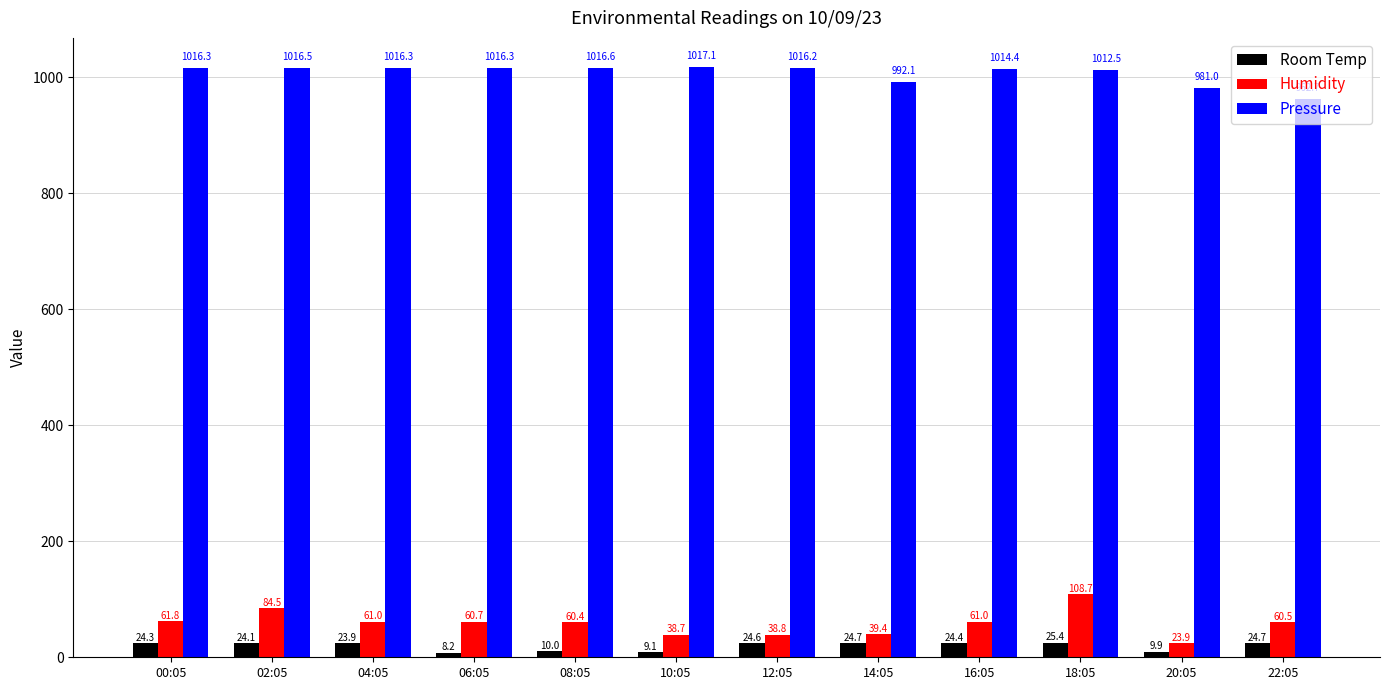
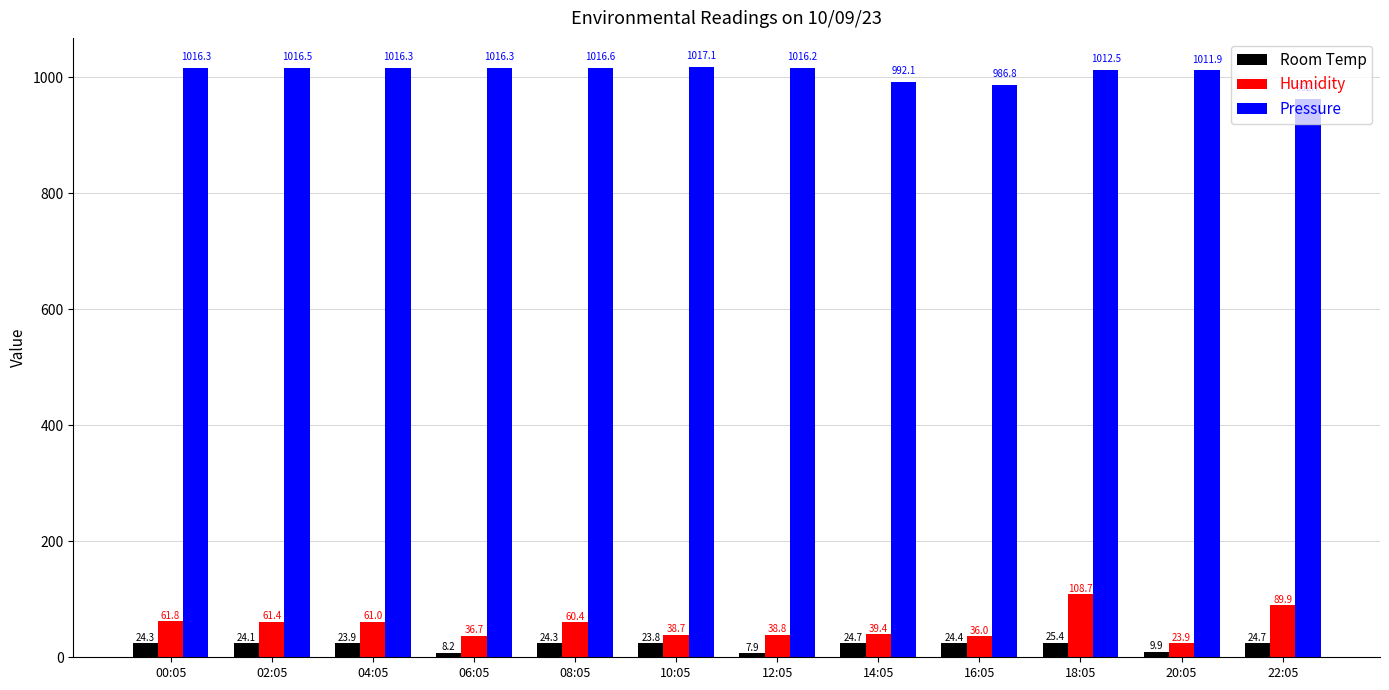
  {
    "Room Temp": {
      "00:05": 24.3,
      "02:05": 24.1,
      "04:05": 23.9,
      "06:05": 8.2,
-     "08:05": 10.0,
-     "10:05": 9.1,
-     "12:05": 24.6,
+     "08:05": 24.3,
+     "10:05": 23.8,
+     "12:05": 7.9,
      "14:05": 24.7,
      "16:05": 24.4,
      "18:05": 25.4,
      "20:05": 9.9,
      "22:05": 24.7
    },
    "Humidity": {
      "00:05": 61.8,
-     "02:05": 84.5,
+     "02:05": 61.4,
      "04:05": 61.0,
-     "06:05": 60.7,
+     "06:05": 36.7,
      "08:05": 60.4,
      "10:05": 38.7,
      "12:05": 38.8,
      "14:05": 39.4,
-     "16:05": 61.0,
+     "16:05": 36.0,
      "18:05": 108.7,
      "20:05": 23.9,
-     "22:05": 60.5
+     "22:05": 89.9
    },
    "Pressure": {
      "00:05": 1016.3,
      "02:05": 1016.5,
      "04:05": 1016.3,
      "06:05": 1016.3,
      "08:05": 1016.6,
      "10:05": 1017.1,
      "12:05": 1016.2,
      "14:05": 992.1,
-     "16:05": 1014.4,
+     "16:05": 986.8,
      "18:05": 1012.5,
-     "20:05": 981.0
+     "20:05": 1011.9
    }
  }
